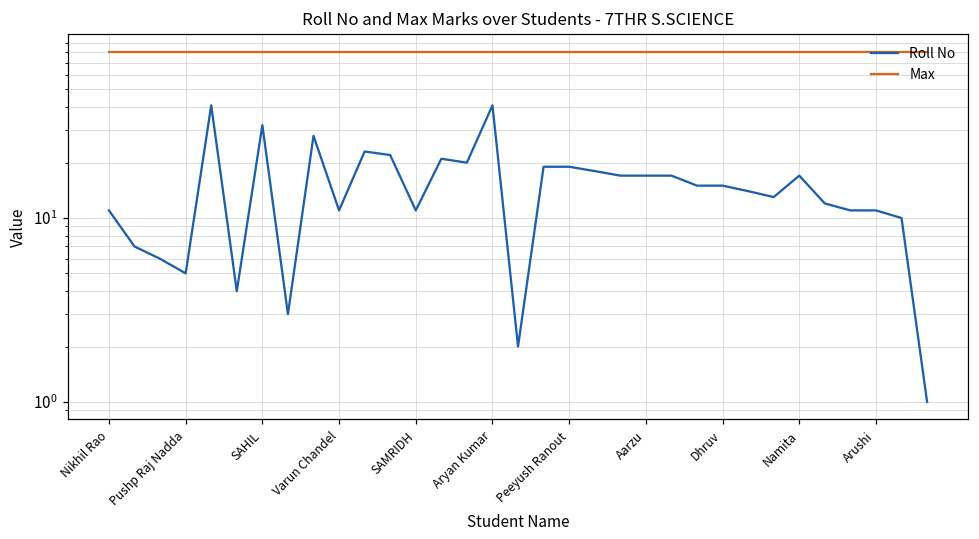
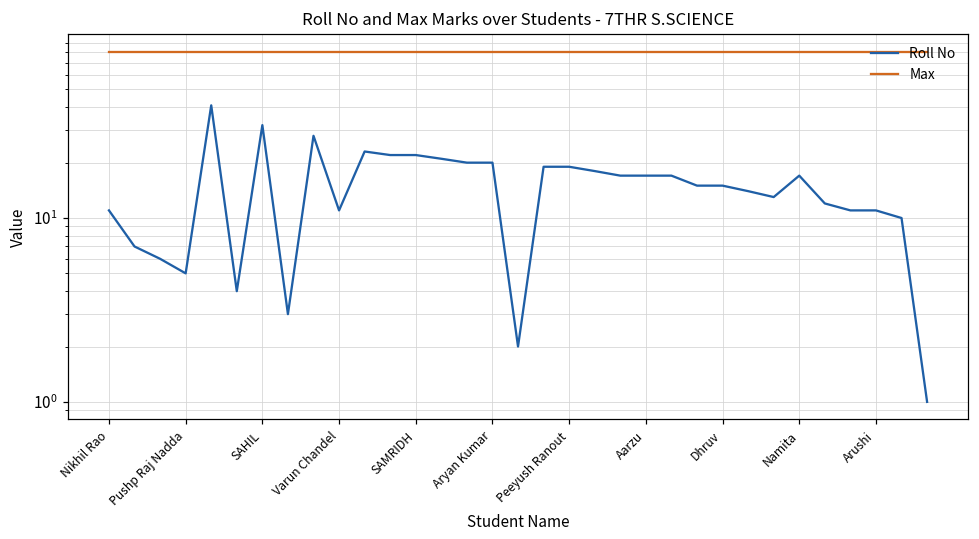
  {
    "Roll No": {
      "Nikhil Rao": 11,
      "Pushp Raj Nadda": 5,
      "SAHIL": 32,
      "Varun Chandel": 11,
-     "SAMRIDH": 11,
-     "Aryan Kumar": 41,
+     "SAMRIDH": 22,
+     "Aryan Kumar": 20,
      "Peeyush Ranout": 19,
      "Aarzu": 17,
      "Dhruv": 15,
      "Namita": 17,
      "Arushi": 11
    },
    "Max": {
      "Nikhil Rao": 80,
      "Pushp Raj Nadda": 80,
      "SAHIL": 80,
      "Varun Chandel": 80,
      "SAMRIDH": 80,
      "Aryan Kumar": 80,
      "Peeyush Ranout": 80,
      "Aarzu": 80,
      "Dhruv": 80,
      "Namita": 80,
      "Arushi": 80
    }
  }
